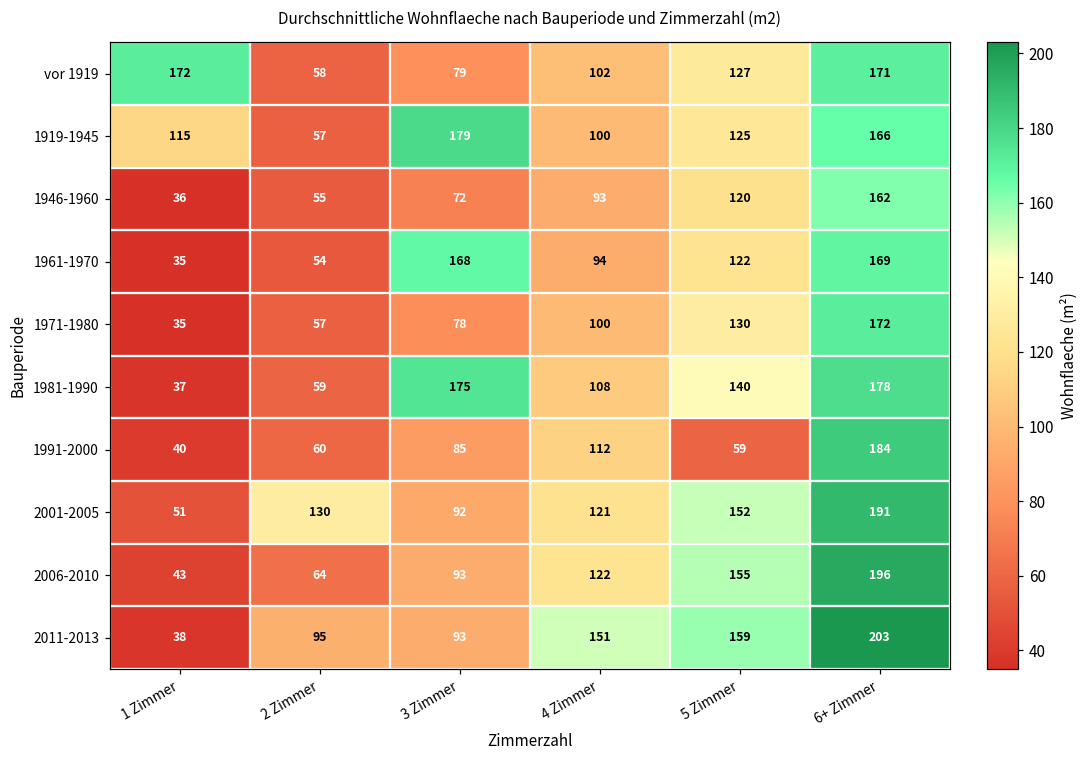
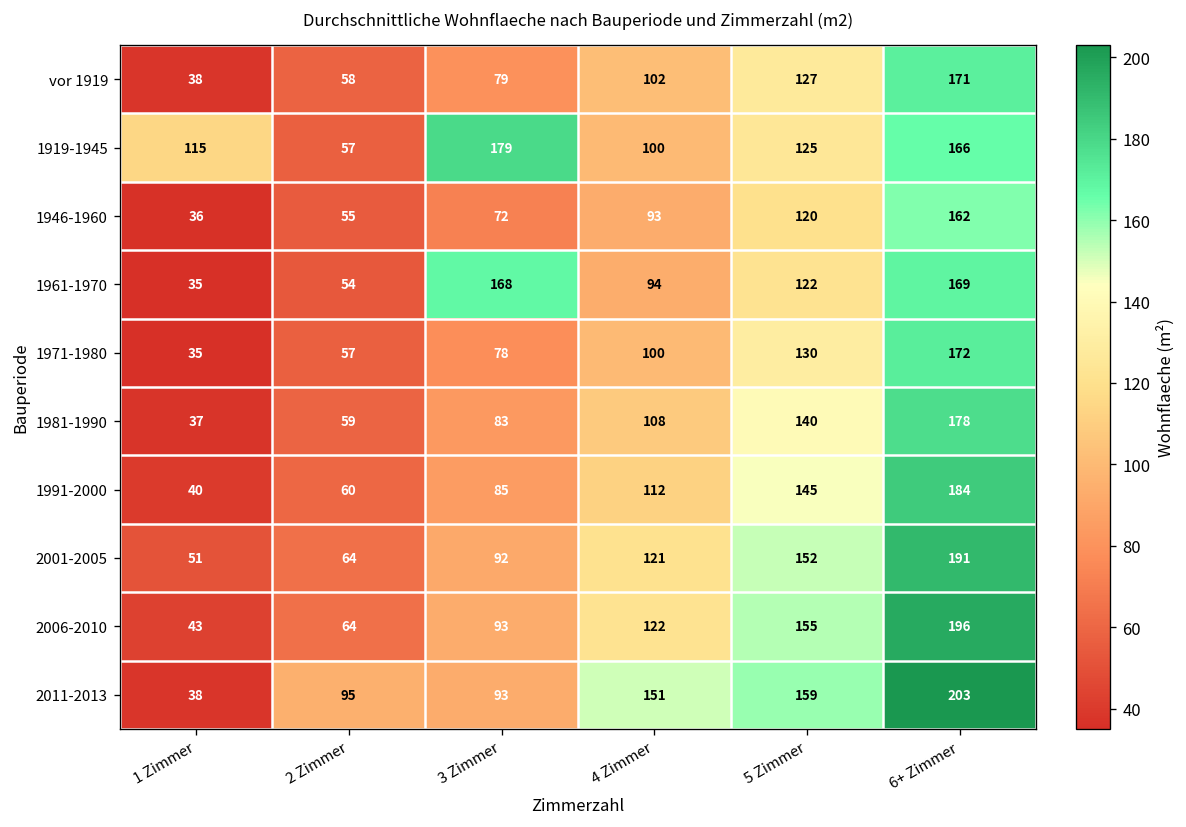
  {
    "vor 1919": {
-     "1 Zimmer": 172,
+     "1 Zimmer": 38,
      "2 Zimmer": 58,
      "3 Zimmer": 79,
      "4 Zimmer": 102,
      "5 Zimmer": 127,
      "6+ Zimmer": 171
    },
    "1919-1945": {
      "1 Zimmer": 115,
      "2 Zimmer": 57,
      "3 Zimmer": 179,
      "4 Zimmer": 100,
      "5 Zimmer": 125,
      "6+ Zimmer": 166
    },
    "1946-1960": {
      "1 Zimmer": 36,
      "2 Zimmer": 55,
      "3 Zimmer": 72,
      "4 Zimmer": 93,
      "5 Zimmer": 120,
      "6+ Zimmer": 162
    },
    "1961-1970": {
      "1 Zimmer": 35,
      "2 Zimmer": 54,
      "3 Zimmer": 168,
      "4 Zimmer": 94,
      "5 Zimmer": 122,
      "6+ Zimmer": 169
    },
    "1971-1980": {
      "1 Zimmer": 35,
      "2 Zimmer": 57,
      "3 Zimmer": 78,
      "4 Zimmer": 100,
      "5 Zimmer": 130,
      "6+ Zimmer": 172
    },
    "1981-1990": {
      "1 Zimmer": 37,
      "2 Zimmer": 59,
-     "3 Zimmer": 175,
+     "3 Zimmer": 83,
      "4 Zimmer": 108,
      "5 Zimmer": 140,
      "6+ Zimmer": 178
    },
    "1991-2000": {
      "1 Zimmer": 40,
      "2 Zimmer": 60,
      "3 Zimmer": 85,
      "4 Zimmer": 112,
-     "5 Zimmer": 59,
+     "5 Zimmer": 145,
      "6+ Zimmer": 184
    },
    "2001-2005": {
      "1 Zimmer": 51,
-     "2 Zimmer": 130,
+     "2 Zimmer": 64,
      "3 Zimmer": 92,
      "4 Zimmer": 121,
      "5 Zimmer": 152,
      "6+ Zimmer": 191
    },
    "2006-2010": {
      "1 Zimmer": 43,
      "2 Zimmer": 64,
      "3 Zimmer": 93,
      "4 Zimmer": 122,
      "5 Zimmer": 155,
      "6+ Zimmer": 196
    },
    "2011-2013": {
      "1 Zimmer": 38,
      "2 Zimmer": 95,
      "3 Zimmer": 93,
      "4 Zimmer": 151,
      "5 Zimmer": 159,
      "6+ Zimmer": 203
    }
  }
